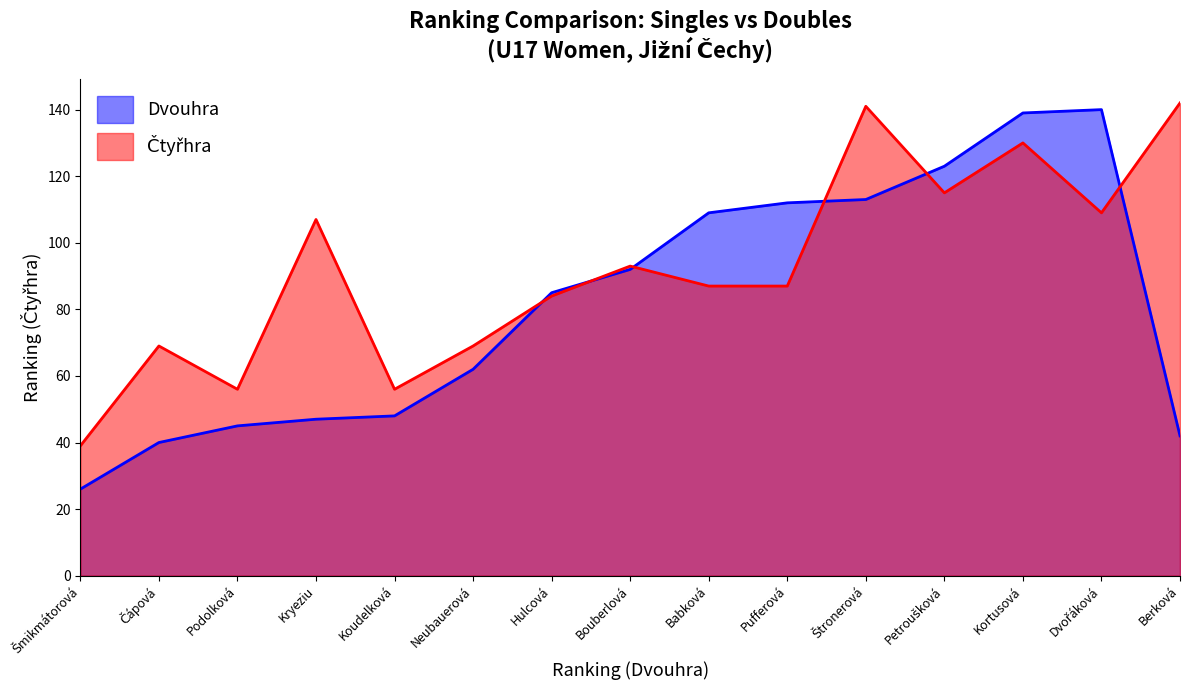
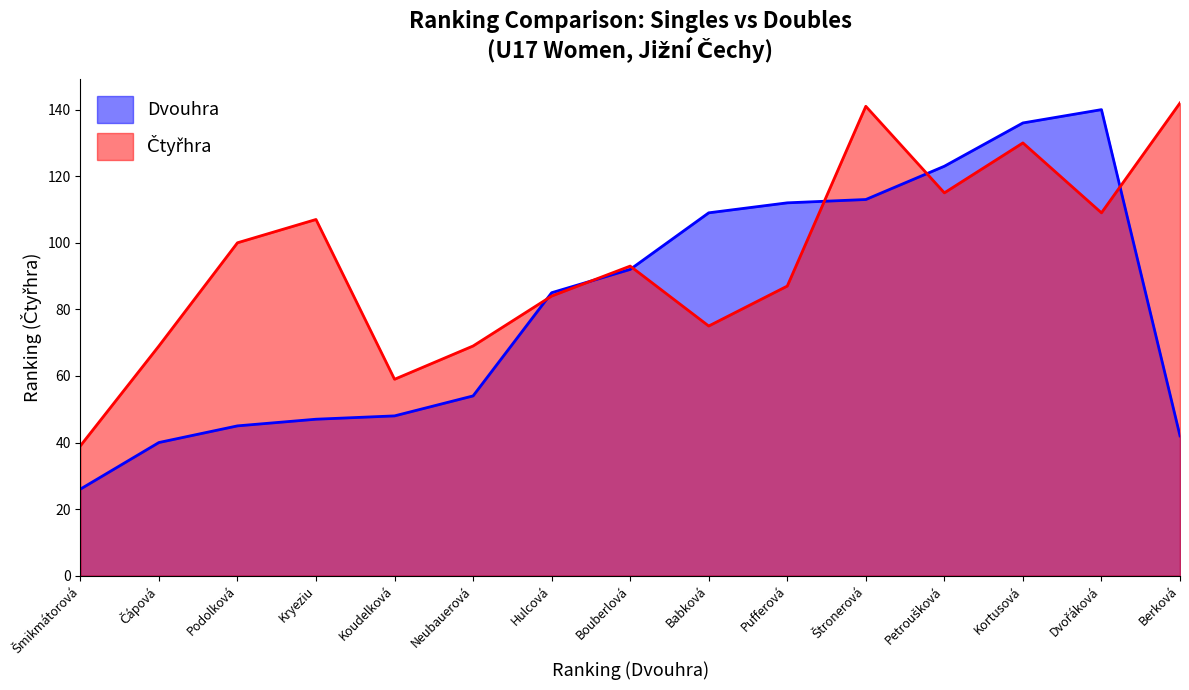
  {
    "Dvouhra": {
      "Šmikmátorová": 26,
      "Čápová": 40,
      "Podolková": 45,
      "Kryeziu": 47,
      "Koudelková": 48,
-     "Neubauerová": 62,
+     "Neubauerová": 54,
      "Hulcová": 85,
      "Bouberlová": 92,
      "Babková": 109,
      "Pufferová": 112,
      "Štronerová": 113,
      "Petroušková": 123,
-     "Kortusová": 139,
+     "Kortusová": 136,
      "Dvořáková": 140,
      "Berková": 42
    },
    "Čtyřhra": {
      "Šmikmátorová": 39,
      "Čápová": 69,
-     "Podolková": 56,
+     "Podolková": 100,
      "Kryeziu": 107,
-     "Koudelková": 56,
+     "Koudelková": 59,
      "Neubauerová": 69,
      "Hulcová": 84,
      "Bouberlová": 93,
-     "Babková": 87,
+     "Babková": 75,
      "Pufferová": 87,
      "Štronerová": 141,
      "Petroušková": 115,
      "Kortusová": 130,
      "Dvořáková": 109,
      "Berková": 142
    }
  }
